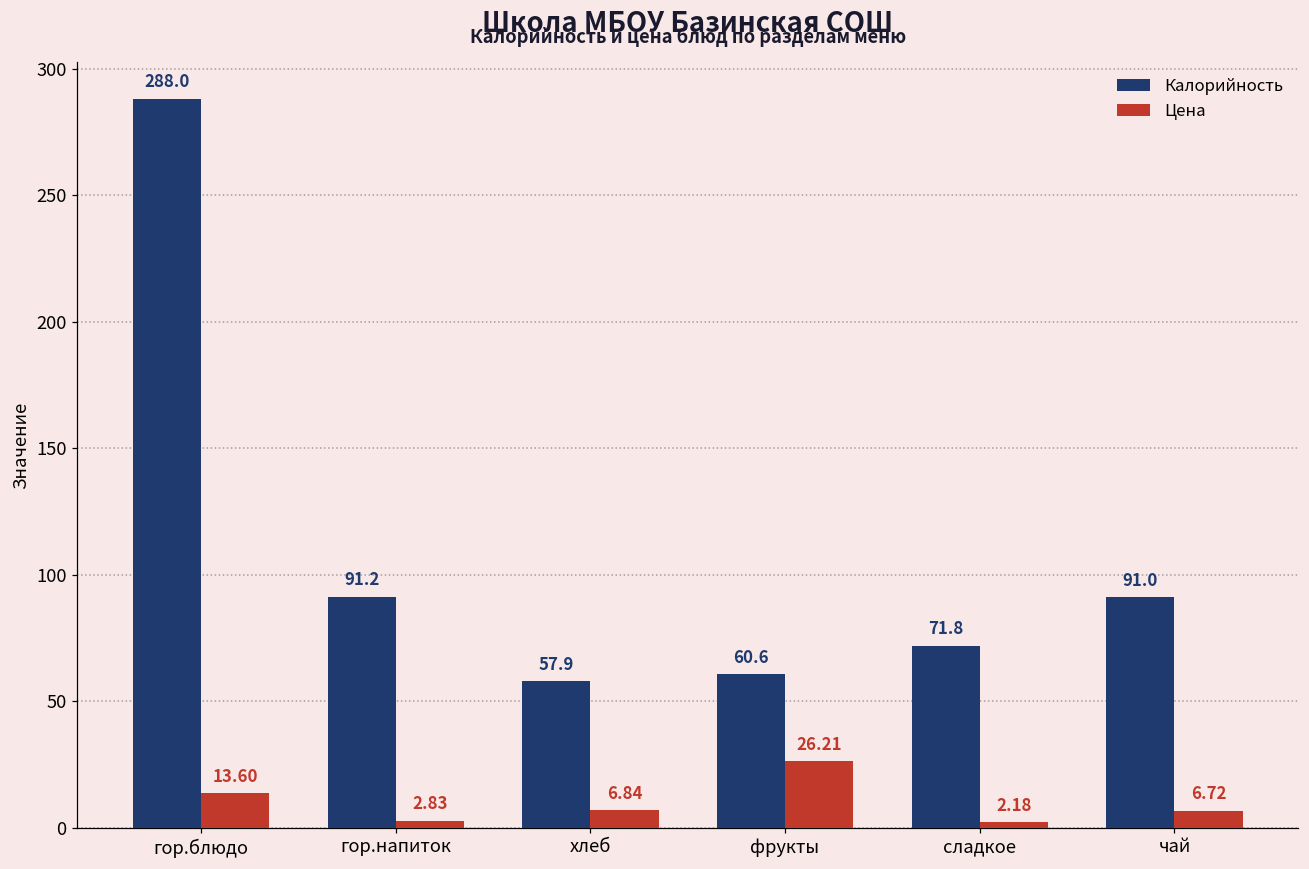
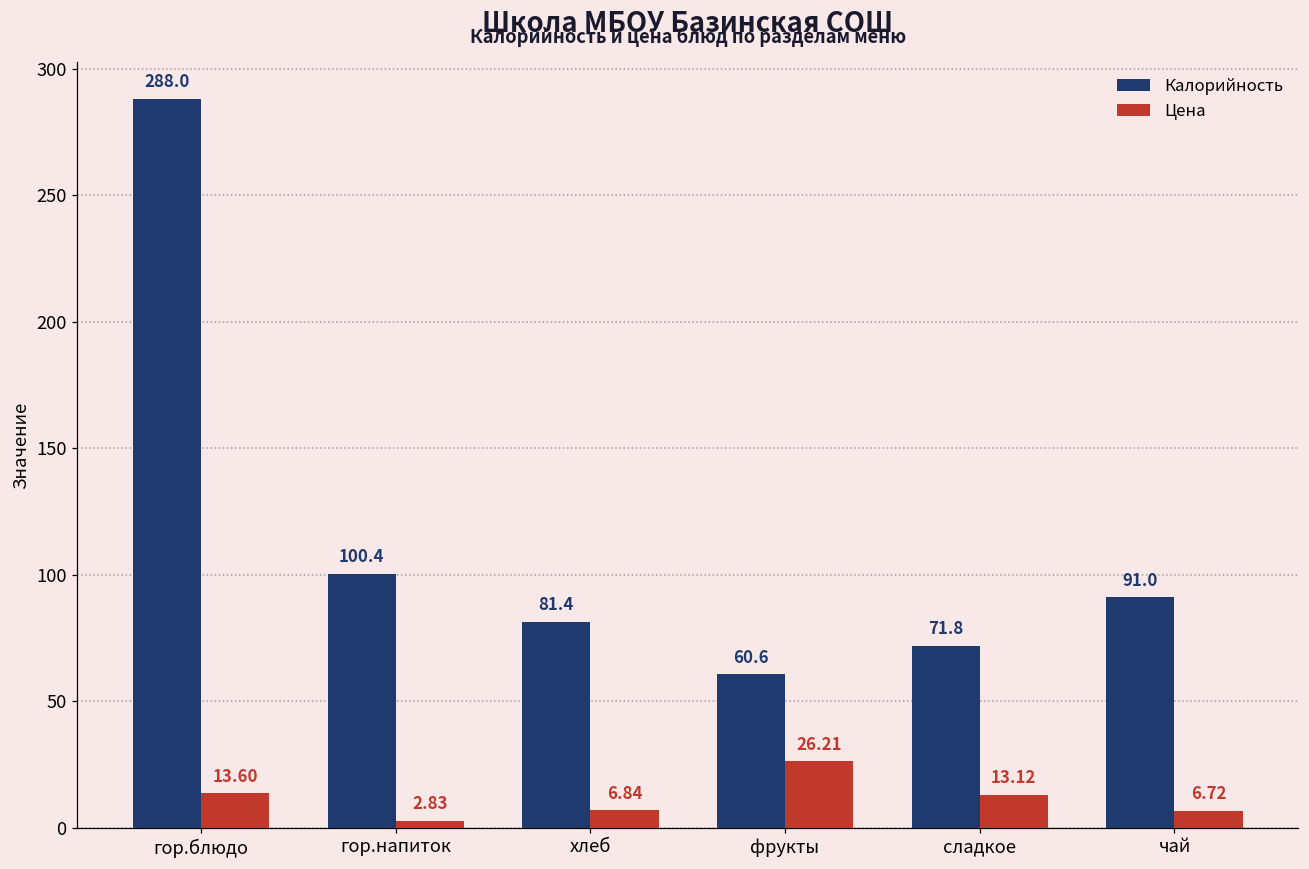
  {
    "Калорийность": {
      "гор.блюдо": 288.0,
-     "гор.напиток": 91.2,
-     "хлеб": 57.9,
+     "гор.напиток": 100.4,
+     "хлеб": 81.4,
      "фрукты": 60.6,
      "сладкое": 71.8,
      "чай": 91.0
    },
    "Цена": {
      "гор.блюдо": 13.60,
      "гор.напиток": 2.83,
      "хлеб": 6.84,
      "фрукты": 26.21,
-     "сладкое": 2.18,
+     "сладкое": 13.12,
      "чай": 6.72
    }
  }
